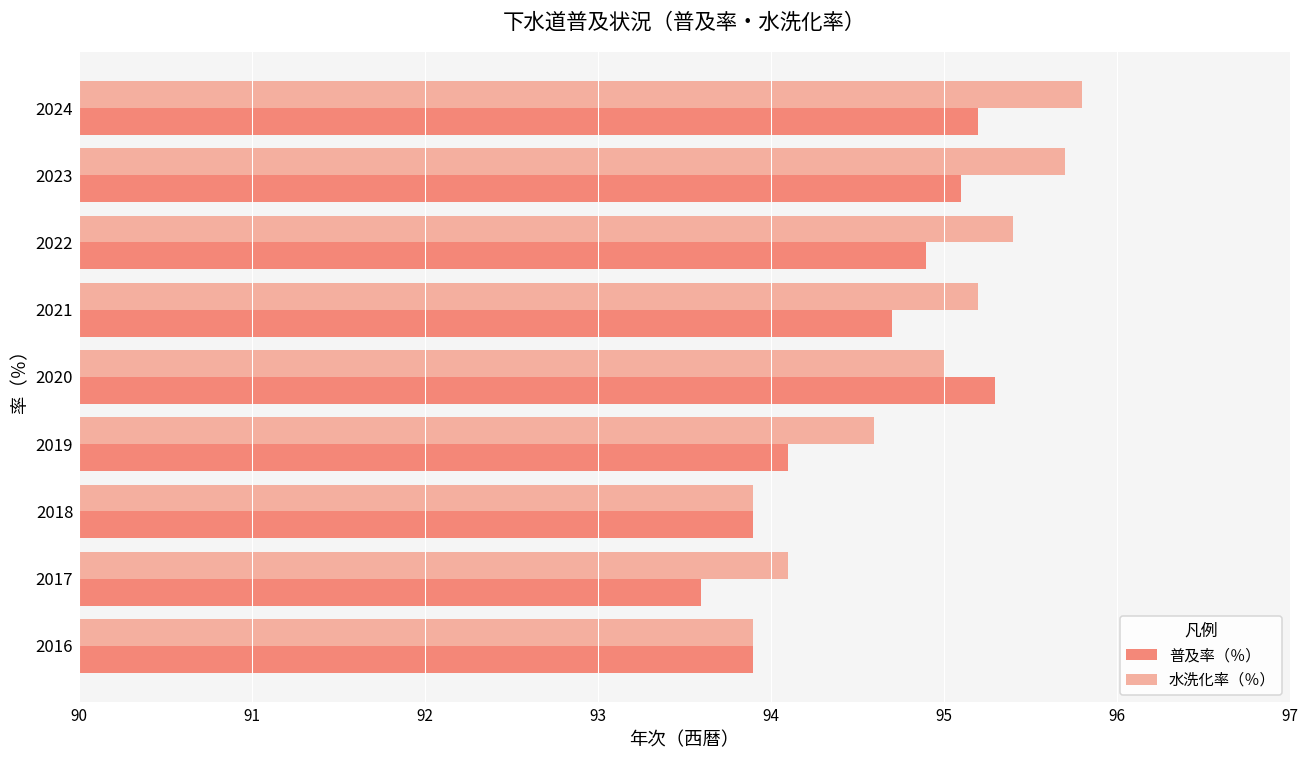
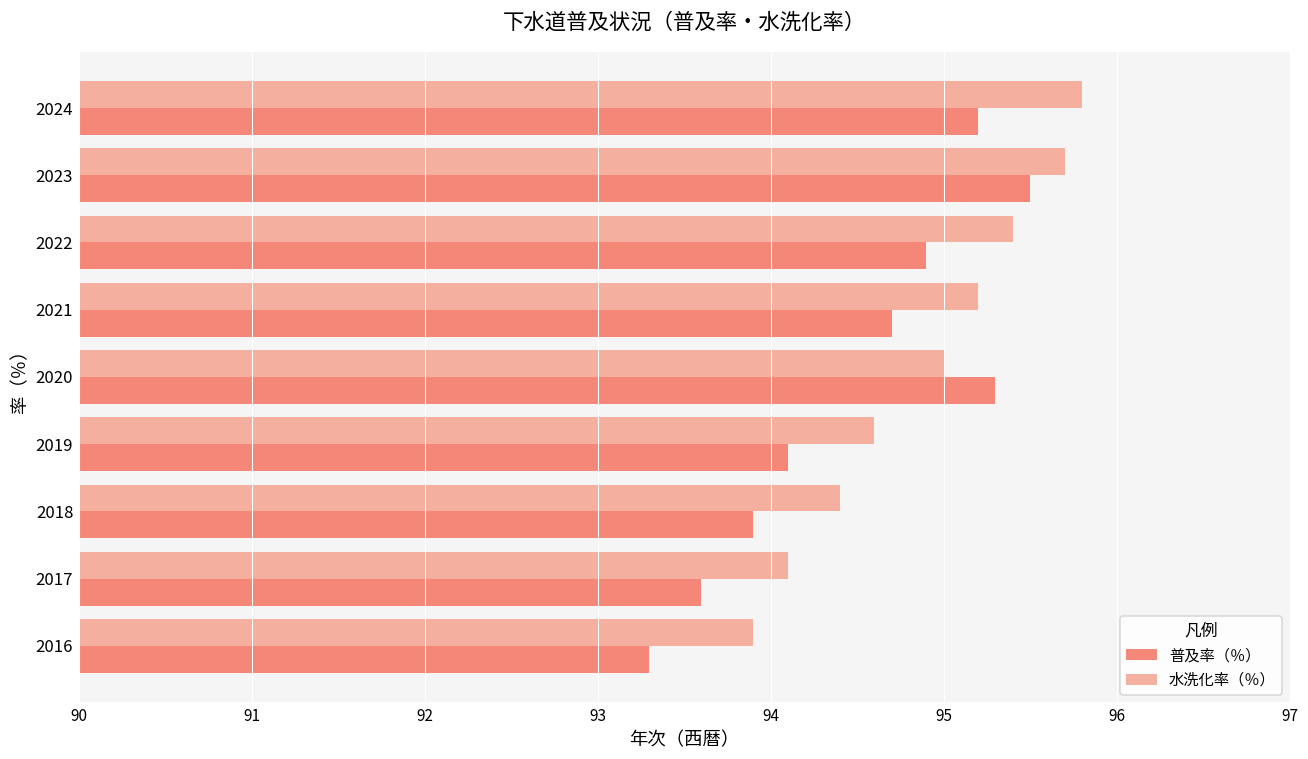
  {
    "普及率（％）": {
      "2024": 95.2,
-     "2023": 95.1,
+     "2023": 95.5,
      "2022": 94.9,
      "2021": 94.7,
      "2020": 95.3,
      "2019": 94.1,
      "2018": 93.9,
      "2017": 93.6,
-     "2016": 93.9
+     "2016": 93.3
    },
    "水洗化率（％）": {
      "2024": 95.8,
      "2023": 95.7,
      "2022": 95.4,
      "2021": 95.2,
      "2020": 95.0,
      "2019": 94.6,
-     "2018": 93.9,
+     "2018": 94.4,
      "2017": 94.1,
      "2016": 93.9
    }
  }
